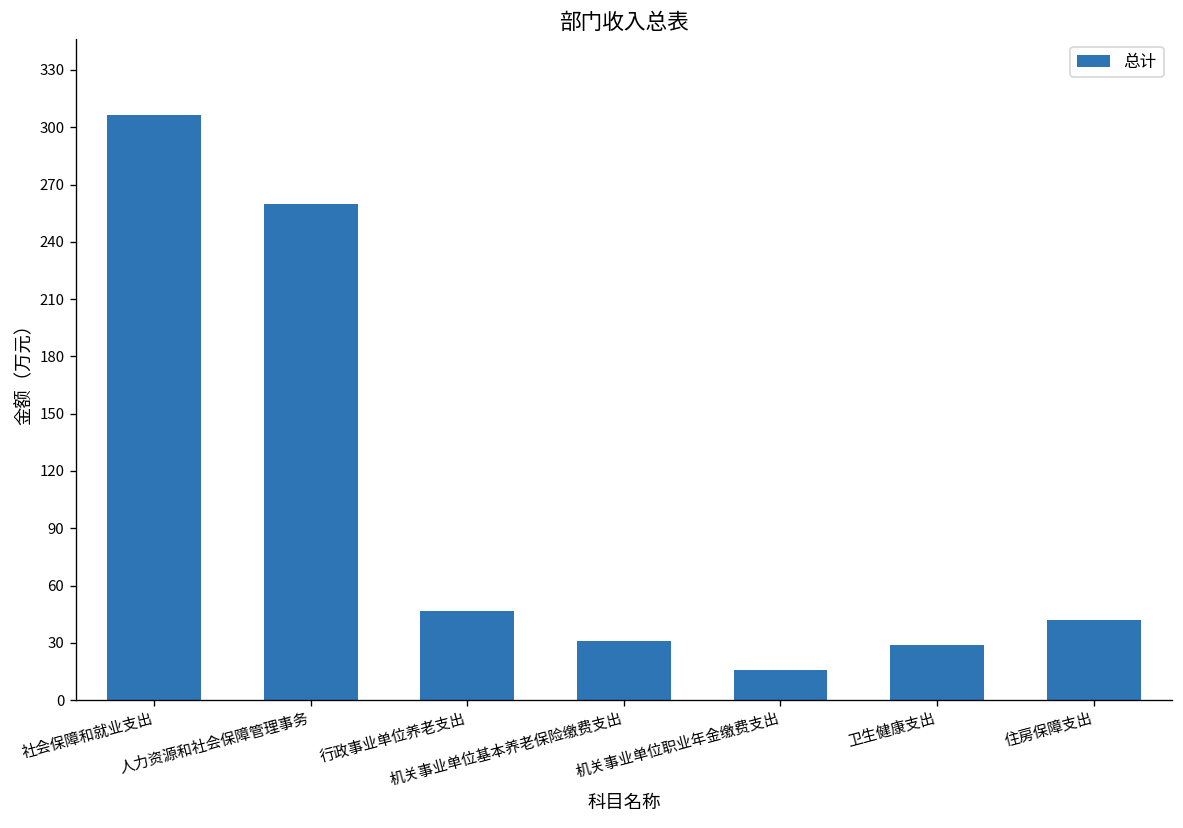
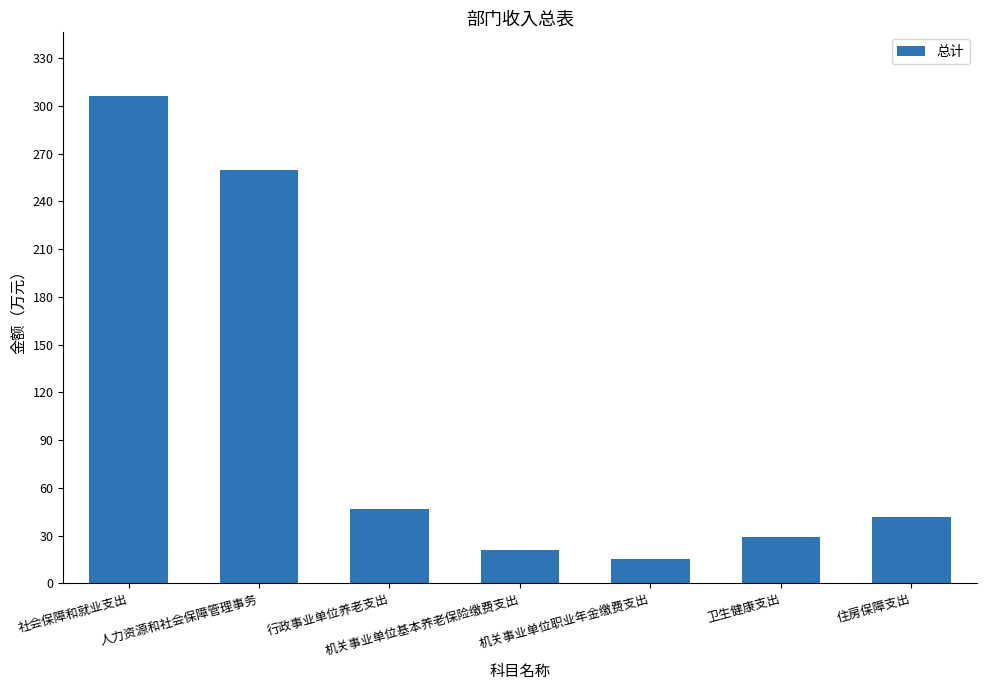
  {
    "社会保障和就业支出": 306,
    "人力资源和社会保障管理事务": 260,
    "行政事业单位养老支出": 47,
-   "机关事业单位基本养老保险缴费支出": 31,
+   "机关事业单位基本养老保险缴费支出": 21,
    "机关事业单位职业年金缴费支出": 16,
    "卫生健康支出": 29,
    "住房保障支出": 42
  }
